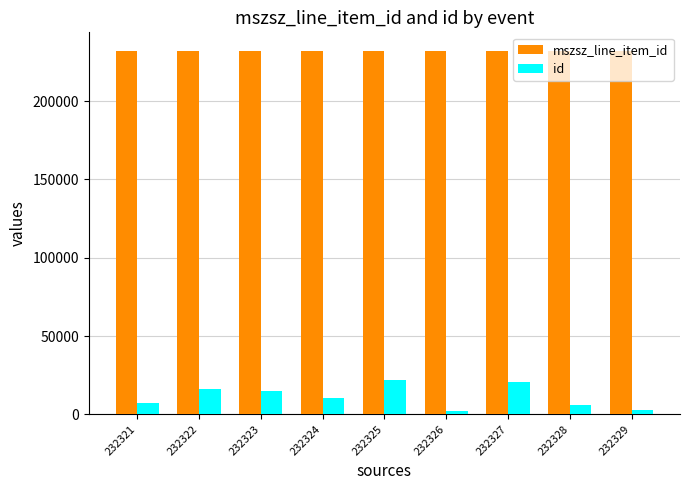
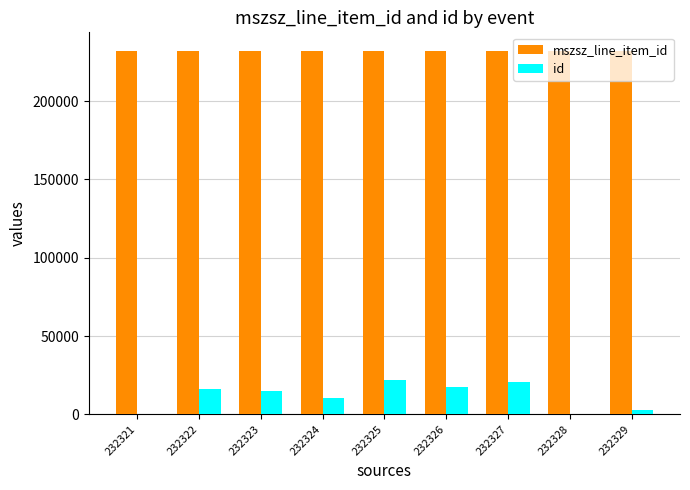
  {
    "mszsz_line_item_id": {
      "232321": 232000,
      "232322": 232000,
      "232323": 232000,
      "232324": 232000,
      "232325": 232000,
      "232326": 232000,
      "232327": 232000
    },
    "id": {
-     "232321": 7000,
+     "232321": 0,
      "232322": 16000,
      "232323": 15000,
      "232324": 10000,
      "232325": 22000,
-     "232326": 2000,
+     "232326": 17000,
      "232327": 21000,
-     "232328": 6000,
+     "232328": 0,
      "232329": 3000
    }
  }
